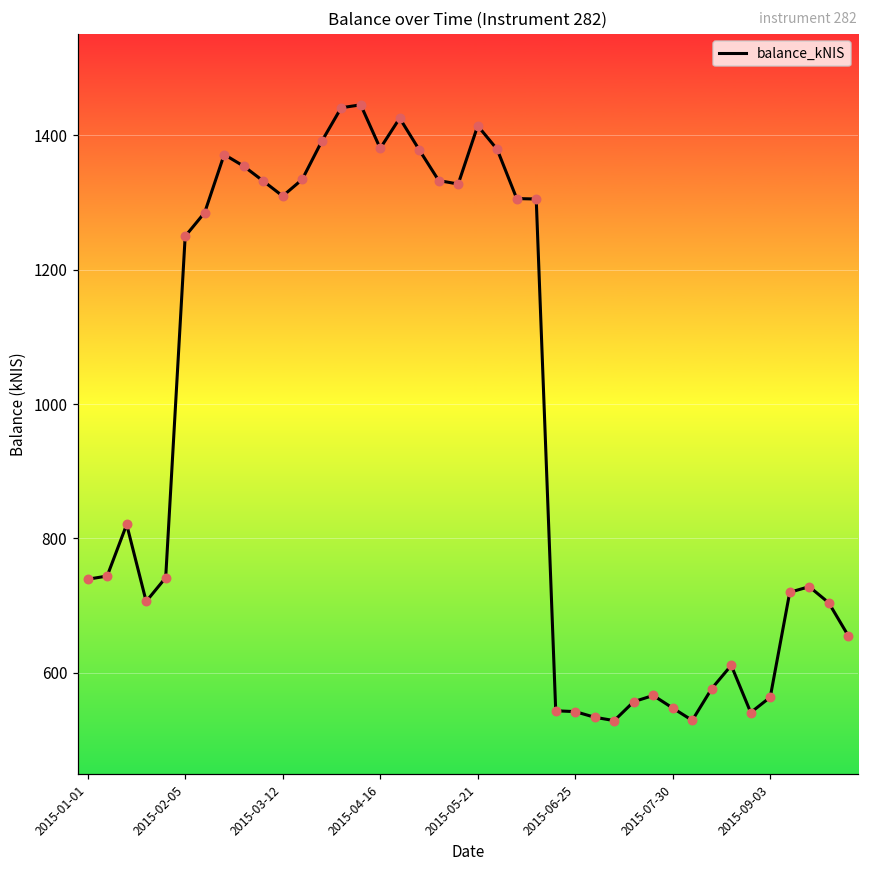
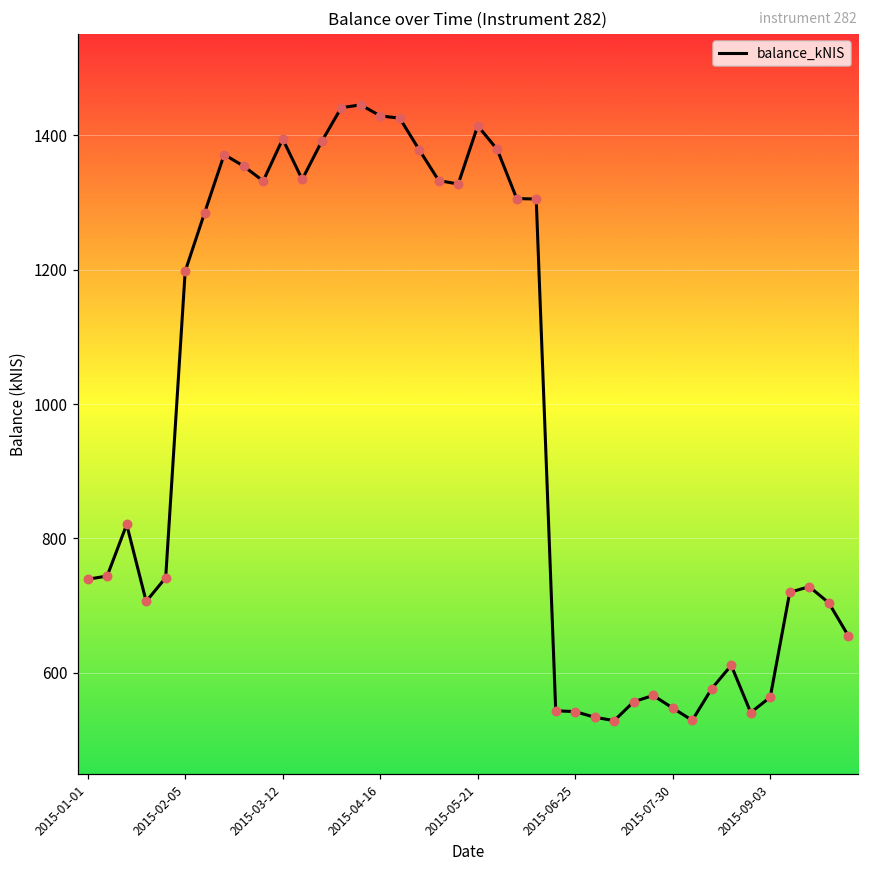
  {
    "2015-01-01": 740,
-   "2015-02-05": 1250,
-   "2015-03-12": 1310,
-   "2015-04-16": 1380,
+   "2015-02-05": 1200,
+   "2015-03-12": 1390,
+   "2015-04-16": 1430,
    "2015-05-21": 1410,
    "2015-06-25": 540,
    "2015-07-30": 550,
    "2015-09-03": 560
  }
